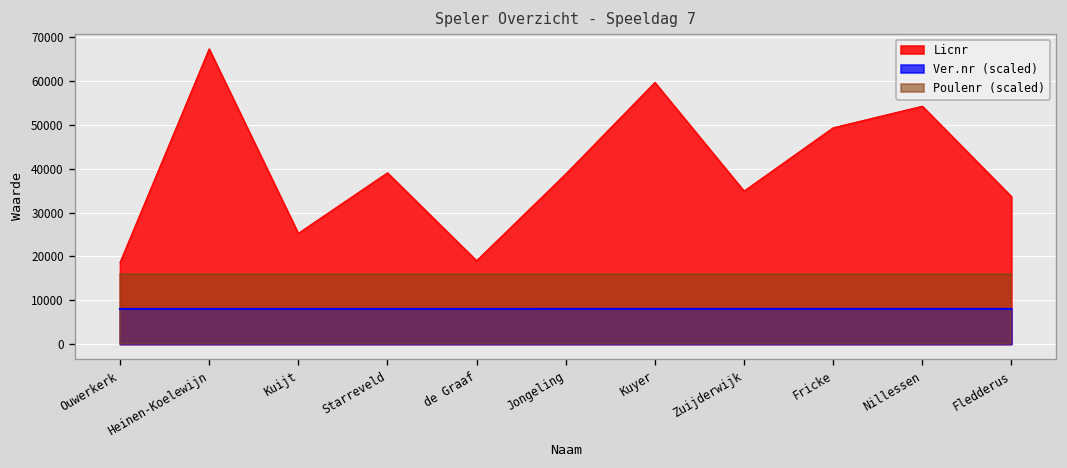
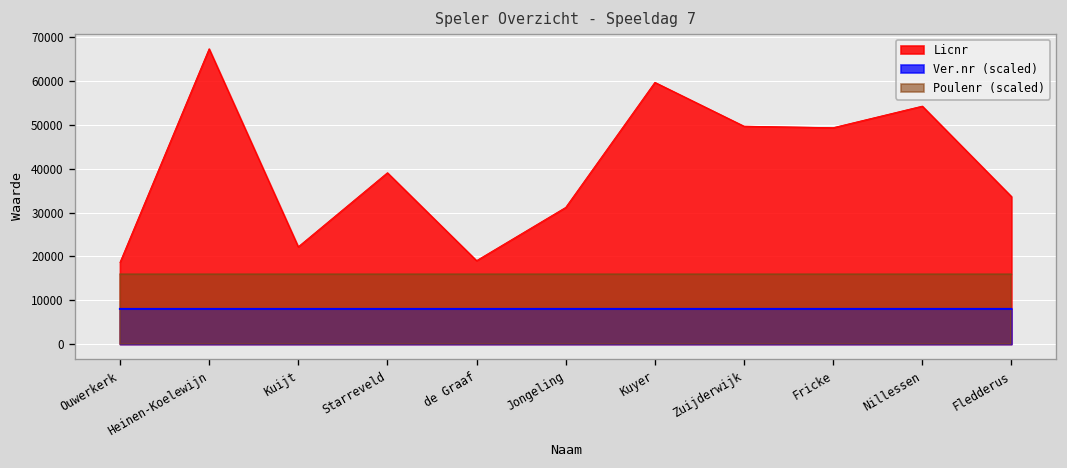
  {
    "Licnr": {
      "Ouwerkerk": 19000,
      "Heinen-Koelewijn": 67000,
-     "Kuijt": 25000,
+     "Kuijt": 22000,
      "Starreveld": 39000,
      "de Graaf": 19000,
-     "Jongeling": 39000,
+     "Jongeling": 31000,
      "Kuyer": 60000,
-     "Zuijderwijk": 35000,
+     "Zuijderwijk": 50000,
      "Fricke": 49000,
      "Nillessen": 54000,
      "Fledderus": 34000
    },
    "Ver.nr (scaled)": {
      "Ouwerkerk": 8000,
      "Heinen-Koelewijn": 8000,
      "Kuijt": 8000,
      "Starreveld": 8000,
      "de Graaf": 8000,
      "Jongeling": 8000,
      "Kuyer": 8000,
      "Zuijderwijk": 8000,
      "Fricke": 8000,
      "Nillessen": 8000,
      "Fledderus": 8000
    },
    "Poulenr (scaled)": {
      "Ouwerkerk": 16000,
      "Heinen-Koelewijn": 16000,
      "Kuijt": 16000,
      "Starreveld": 16000,
      "de Graaf": 16000,
      "Jongeling": 16000,
      "Kuyer": 16000,
      "Zuijderwijk": 16000,
      "Fricke": 16000,
      "Nillessen": 16000,
      "Fledderus": 16000
    }
  }
